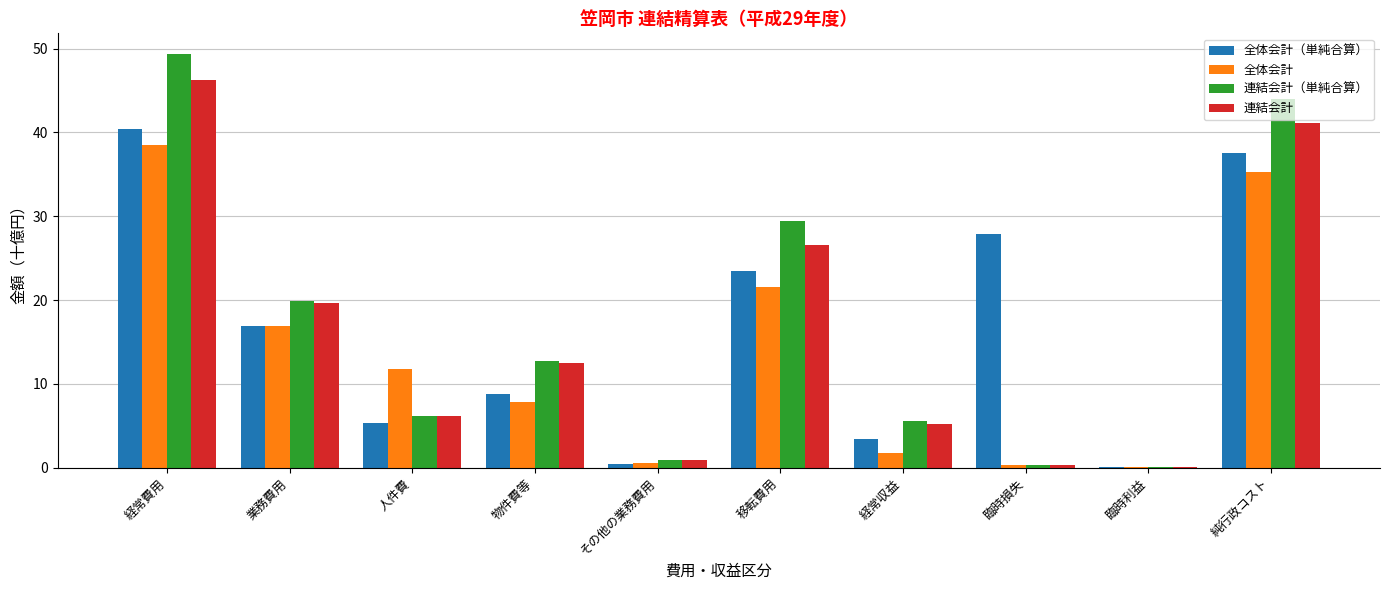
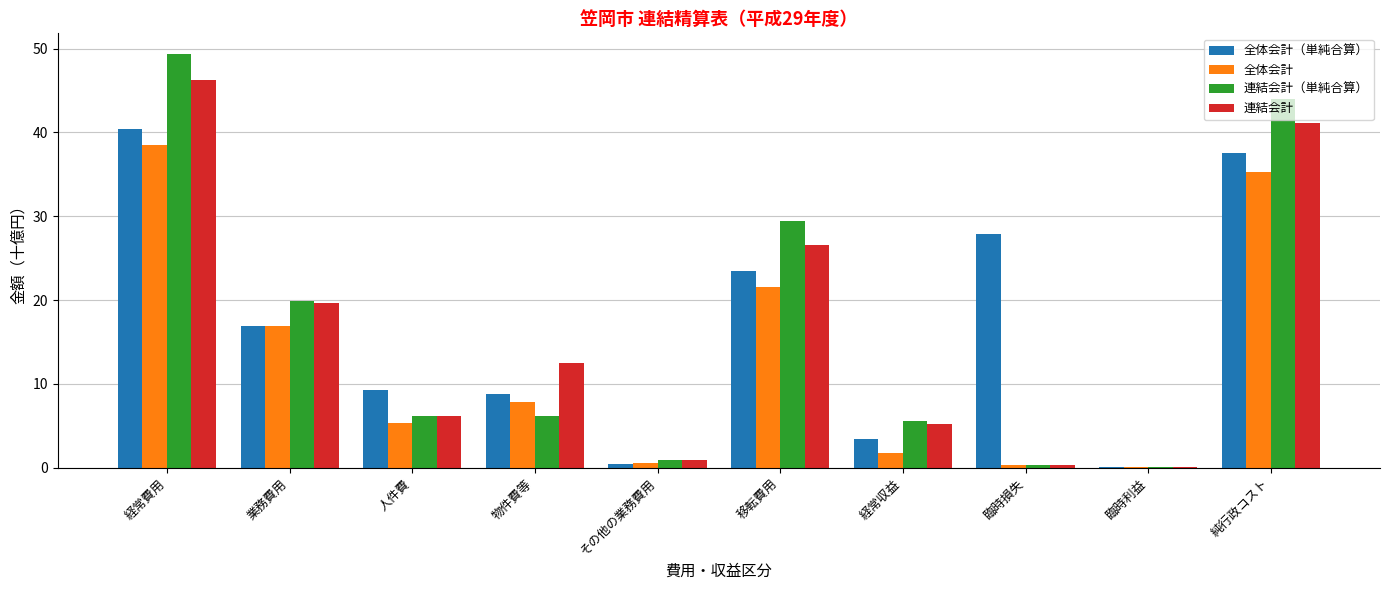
  {
    "全体会計（単純合算）": {
      "経常費用": 40,
      "業務費用": 17,
-     "人件費": 5,
+     "人件費": 9,
      "物件費等": 9,
      "その他の業務費用": 0,
      "移転費用": 23,
      "経常収益": 3,
      "臨時損失": 28,
      "純行政コスト": 38
    },
    "全体会計": {
      "経常費用": 39,
      "業務費用": 17,
-     "人件費": 12,
+     "人件費": 5,
      "物件費等": 8,
      "その他の業務費用": 1,
      "移転費用": 22,
      "経常収益": 2,
      "臨時損失": 0,
      "純行政コスト": 35
    },
    "連結会計（単純合算）": {
      "経常費用": 49,
      "業務費用": 20,
      "人件費": 6,
-     "物件費等": 13,
+     "物件費等": 6,
      "その他の業務費用": 1,
      "移転費用": 29,
      "経常収益": 6,
      "臨時損失": 0
    },
    "連結会計": {
      "経常費用": 46,
      "業務費用": 20,
      "人件費": 6,
      "物件費等": 12,
      "その他の業務費用": 1,
      "移転費用": 27,
      "経常収益": 5,
      "臨時損失": 0,
      "純行政コスト": 41
    }
  }
